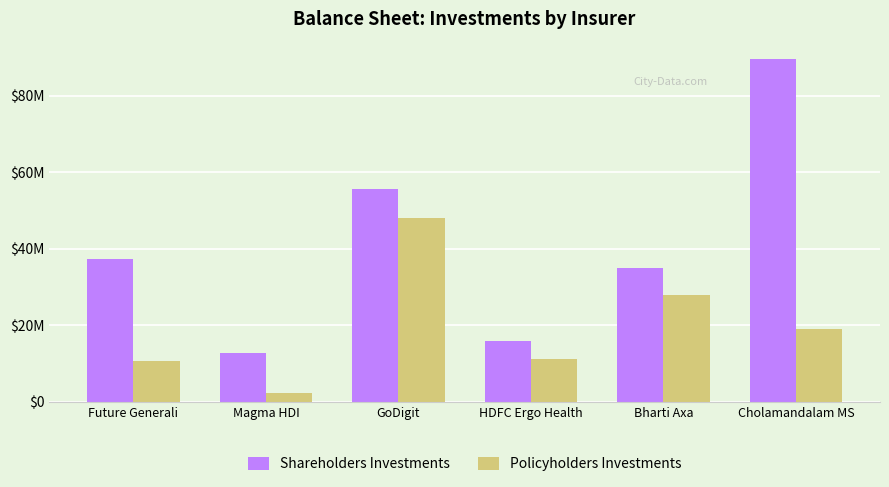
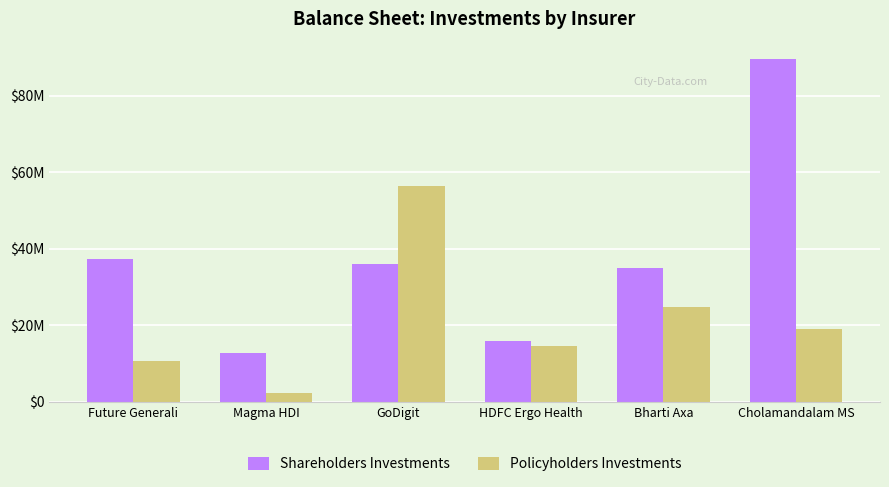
  {
    "Shareholders Investments": {
      "Future Generali": "$37000000",
      "Magma HDI": "$13000000",
-     "GoDigit": "$56000000",
+     "GoDigit": "$36000000",
      "HDFC Ergo Health": "$16000000",
      "Bharti Axa": "$35000000",
      "Cholamandalam MS": "$90000000"
    },
    "Policyholders Investments": {
      "Future Generali": "$11000000",
      "Magma HDI": "$2000000",
-     "GoDigit": "$48000000",
-     "HDFC Ergo Health": "$11000000",
-     "Bharti Axa": "$28000000",
+     "GoDigit": "$56000000",
+     "HDFC Ergo Health": "$15000000",
+     "Bharti Axa": "$25000000",
      "Cholamandalam MS": "$19000000"
    }
  }
